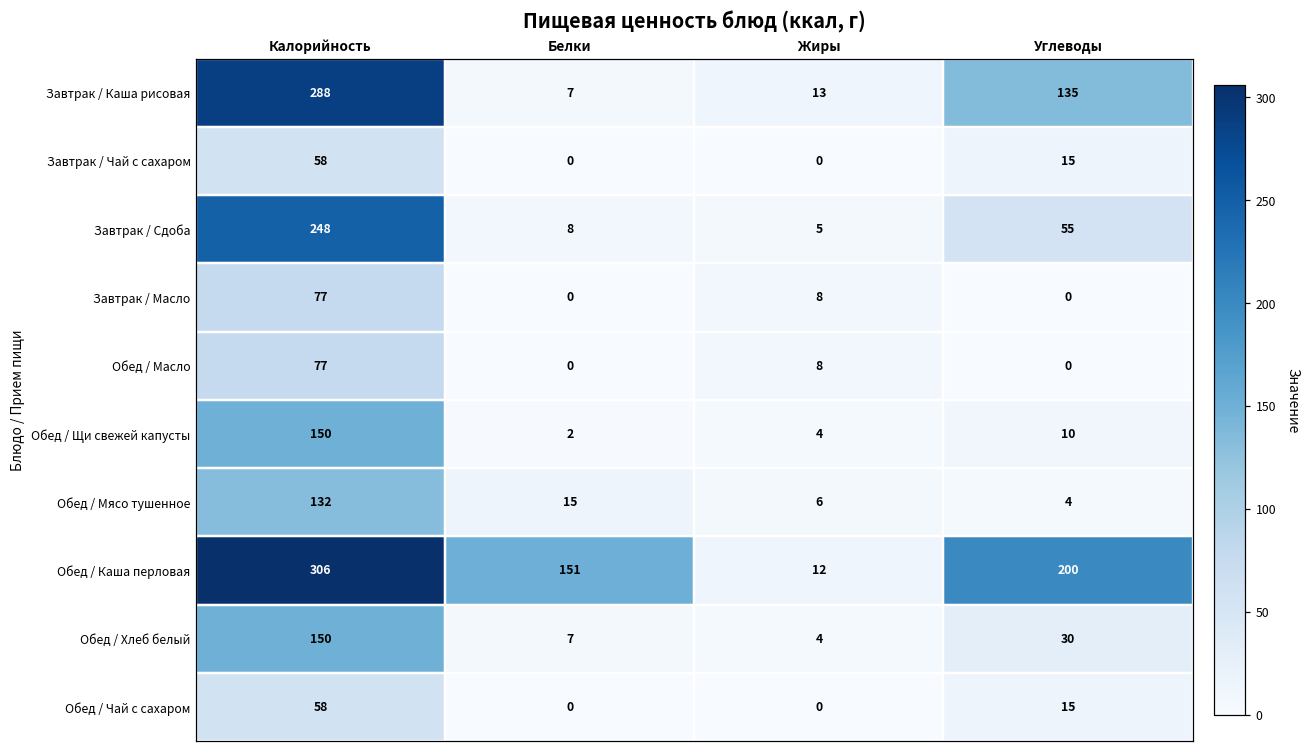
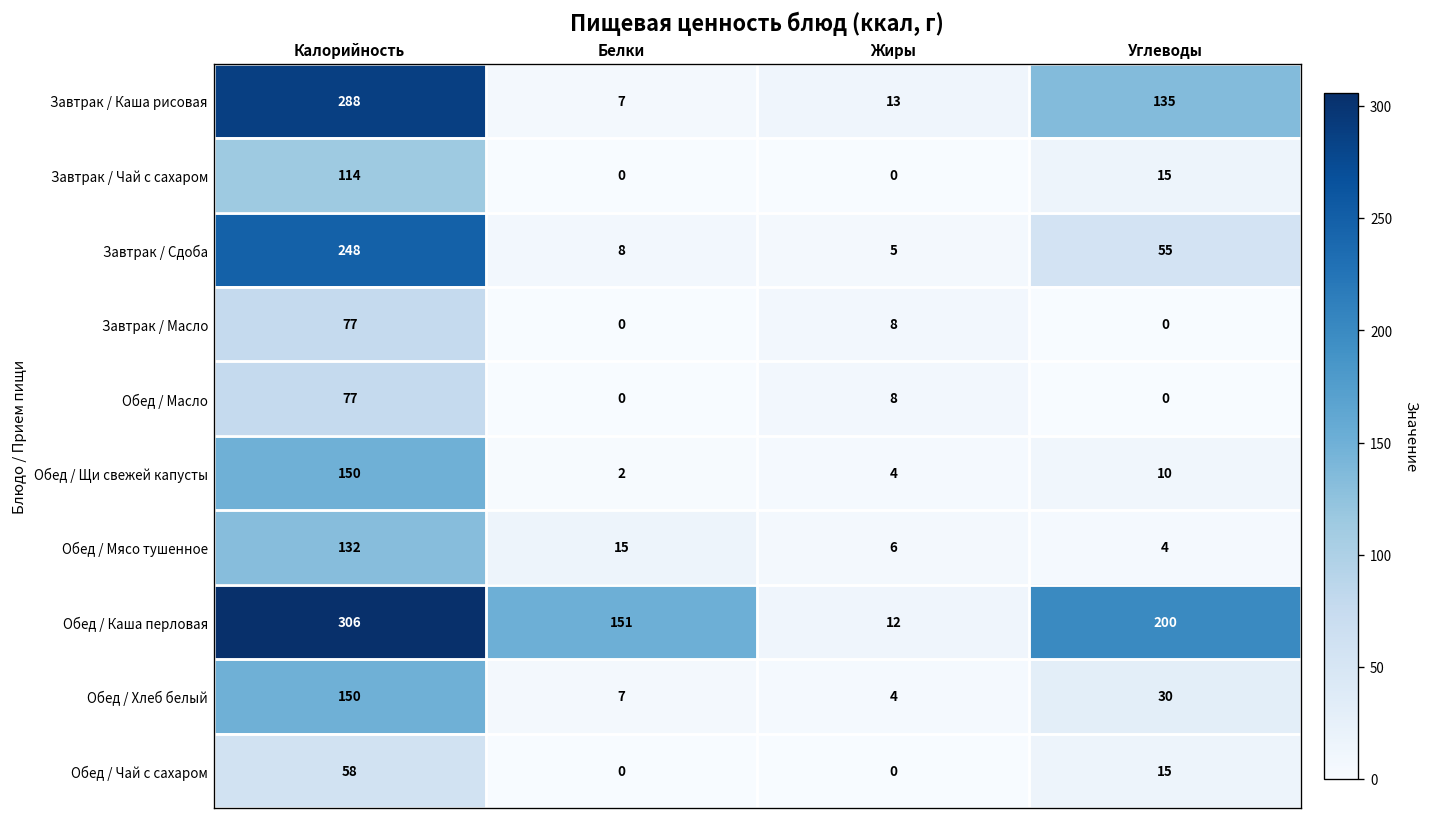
  {
    "Завтрак / Каша рисовая": {
      "Калорийность": 288,
      "Белки": 7,
      "Жиры": 13,
      "Углеводы": 135
    },
    "Завтрак / Чай с сахаром": {
-     "Калорийность": 58,
+     "Калорийность": 114,
      "Белки": 0,
      "Жиры": 0,
      "Углеводы": 15
    },
    "Завтрак / Сдоба": {
      "Калорийность": 248,
      "Белки": 8,
      "Жиры": 5,
      "Углеводы": 55
    },
    "Завтрак / Масло": {
      "Калорийность": 77,
      "Белки": 0,
      "Жиры": 8,
      "Углеводы": 0
    },
    "Обед / Масло": {
      "Калорийность": 77,
      "Белки": 0,
      "Жиры": 8,
      "Углеводы": 0
    },
    "Обед / Щи свежей капусты": {
      "Калорийность": 150,
      "Белки": 2,
      "Жиры": 4,
      "Углеводы": 10
    },
    "Обед / Мясо тушенное": {
      "Калорийность": 132,
      "Белки": 15,
      "Жиры": 6,
      "Углеводы": 4
    },
    "Обед / Каша перловая": {
      "Калорийность": 306,
      "Белки": 151,
      "Жиры": 12,
      "Углеводы": 200
    },
    "Обед / Хлеб белый": {
      "Калорийность": 150,
      "Белки": 7,
      "Жиры": 4,
      "Углеводы": 30
    },
    "Обед / Чай с сахаром": {
      "Калорийность": 58,
      "Белки": 0,
      "Жиры": 0,
      "Углеводы": 15
    }
  }
